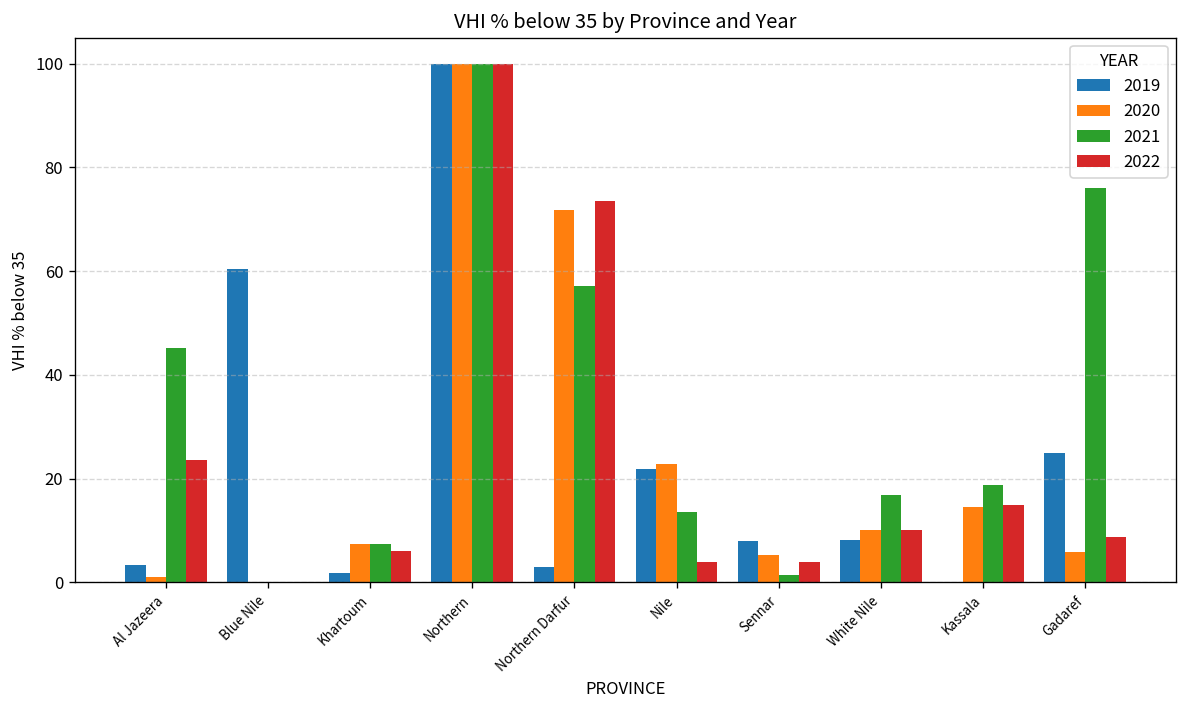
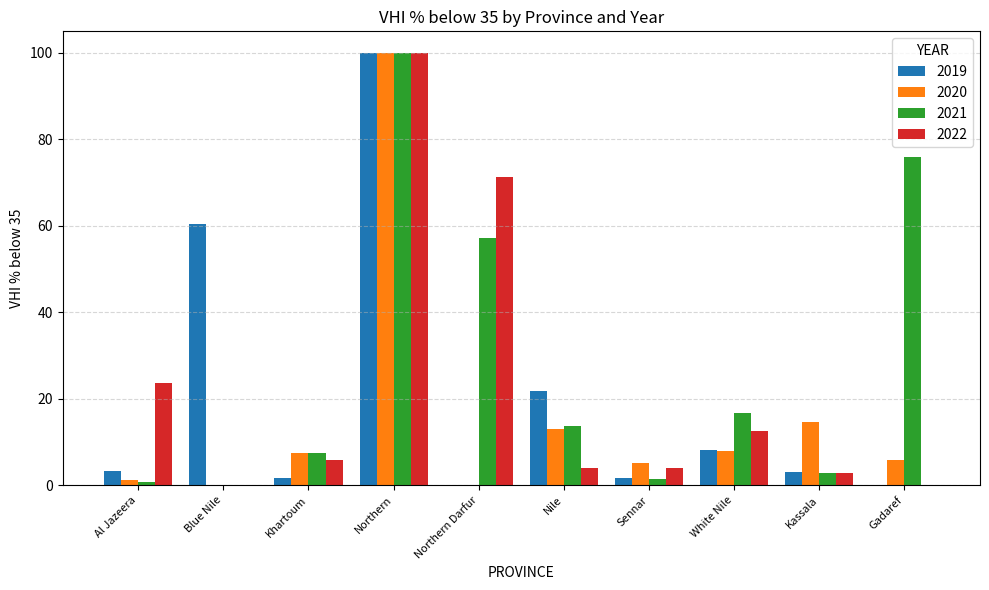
  {
    "2019": {
      "Al Jazeera": 3,
      "Blue Nile": 60,
      "Khartoum": 2,
      "Northern": 100,
-     "Northern Darfur": 3,
+     "Northern Darfur": 0,
      "Nile": 22,
-     "Sennar": 8,
+     "Sennar": 2,
      "White Nile": 8,
-     "Kassala": 0,
-     "Gadaref": 25
+     "Kassala": 3,
+     "Gadaref": 0
    },
    "2020": {
      "Al Jazeera": 1,
      "Blue Nile": 0,
      "Khartoum": 7,
      "Northern": 100,
-     "Northern Darfur": 72,
-     "Nile": 23,
+     "Northern Darfur": 0,
+     "Nile": 13,
      "Sennar": 5,
-     "White Nile": 10,
+     "White Nile": 8,
      "Kassala": 15,
      "Gadaref": 6
    },
    "2021": {
-     "Al Jazeera": 45,
+     "Al Jazeera": 1,
      "Blue Nile": 0,
      "Khartoum": 7,
      "Northern": 100,
      "Northern Darfur": 57,
      "Nile": 14,
      "Sennar": 2,
      "White Nile": 17,
-     "Kassala": 19,
+     "Kassala": 3,
      "Gadaref": 76
    },
    "2022": {
      "Al Jazeera": 24,
      "Blue Nile": 0,
      "Khartoum": 6,
      "Northern": 100,
-     "Northern Darfur": 74,
+     "Northern Darfur": 71,
      "Nile": 4,
      "Sennar": 4,
-     "White Nile": 10,
-     "Kassala": 15,
-     "Gadaref": 9
+     "White Nile": 13,
+     "Kassala": 3,
+     "Gadaref": 0
    }
  }
